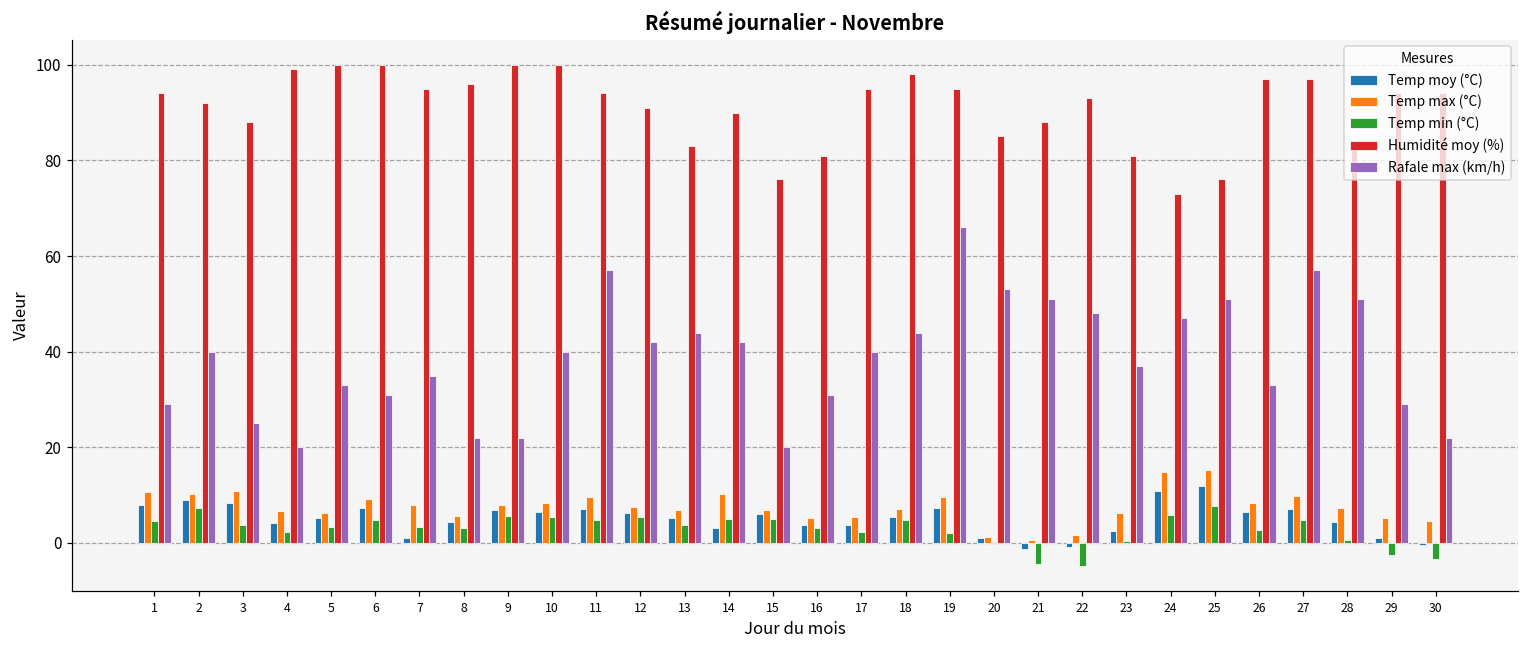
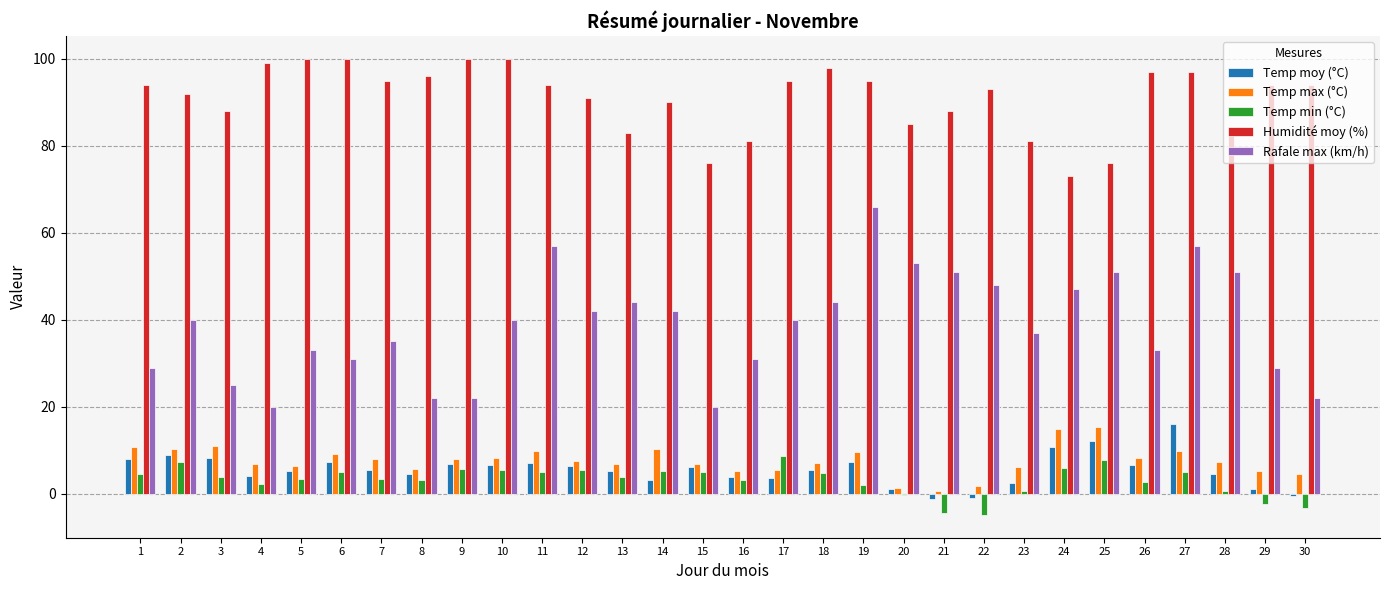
  {
    "Temp moy (°C)": {
      "1": 8,
      "2": 9,
      "3": 8,
      "4": 4,
      "5": 5,
      "6": 7,
-     "7": 1,
+     "7": 5,
      "8": 4,
      "9": 7,
      "10": 7,
      "11": 7,
      "12": 6,
      "13": 5,
      "14": 3,
      "15": 6,
      "16": 4,
      "17": 4,
      "18": 5,
      "19": 7,
      "20": 1,
      "21": -1,
      "22": -1,
      "23": 2,
      "24": 11,
      "25": 12,
      "26": 7,
-     "27": 7,
+     "27": 16,
      "28": 4,
      "29": 1
    },
    "Temp max (°C)": {
      "1": 11,
      "2": 10,
      "3": 11,
      "4": 7,
      "5": 6,
      "6": 9,
      "7": 8,
      "8": 6,
      "9": 8,
      "10": 8,
      "11": 10,
      "12": 8,
      "13": 7,
      "14": 10,
      "15": 7,
      "16": 5,
      "17": 6,
      "18": 7,
      "19": 10,
      "20": 1,
      "21": 1,
      "22": 2,
      "23": 6,
      "24": 15,
      "25": 15,
      "26": 8,
      "27": 10,
      "28": 7,
      "29": 5,
      "30": 5
    },
    "Temp min (°C)": {
      "1": 5,
      "2": 7,
      "3": 4,
      "4": 2,
      "5": 3,
      "6": 5,
      "7": 3,
      "8": 3,
      "9": 6,
      "10": 6,
      "11": 5,
      "12": 5,
      "13": 4,
      "14": 5,
      "15": 5,
      "16": 3,
-     "17": 2,
+     "17": 9,
      "18": 5,
      "19": 2,
      "21": -5,
      "22": -5,
      "24": 6,
      "25": 8,
      "26": 3,
      "27": 5,
      "28": 1,
      "29": -3,
      "30": -3
    },
    "Humidité moy (%)": {
      "1": 94,
      "2": 92,
      "3": 88,
      "4": 99,
      "5": 100,
      "6": 100,
      "7": 95,
      "8": 96,
      "9": 100,
      "10": 100,
      "11": 94,
      "12": 91,
      "13": 83,
      "14": 90,
      "15": 76,
      "16": 81,
      "17": 95,
      "18": 98,
      "19": 95,
      "20": 85,
      "21": 88,
      "22": 93,
      "23": 81,
      "24": 73,
      "25": 76,
      "26": 97,
      "27": 97
    },
    "Rafale max (km/h)": {
      "1": 29,
      "2": 40,
      "3": 25,
      "4": 20,
      "5": 33,
      "6": 31,
      "7": 35,
      "8": 22,
      "9": 22,
      "10": 40,
      "11": 57,
      "12": 42,
      "13": 44,
      "14": 42,
      "15": 20,
      "16": 31,
      "17": 40,
      "18": 44,
      "19": 66,
      "20": 53,
      "21": 51,
      "22": 48,
      "23": 37,
      "24": 47,
      "25": 51,
      "26": 33,
      "27": 57,
      "28": 51,
      "29": 29,
      "30": 22
    }
  }
